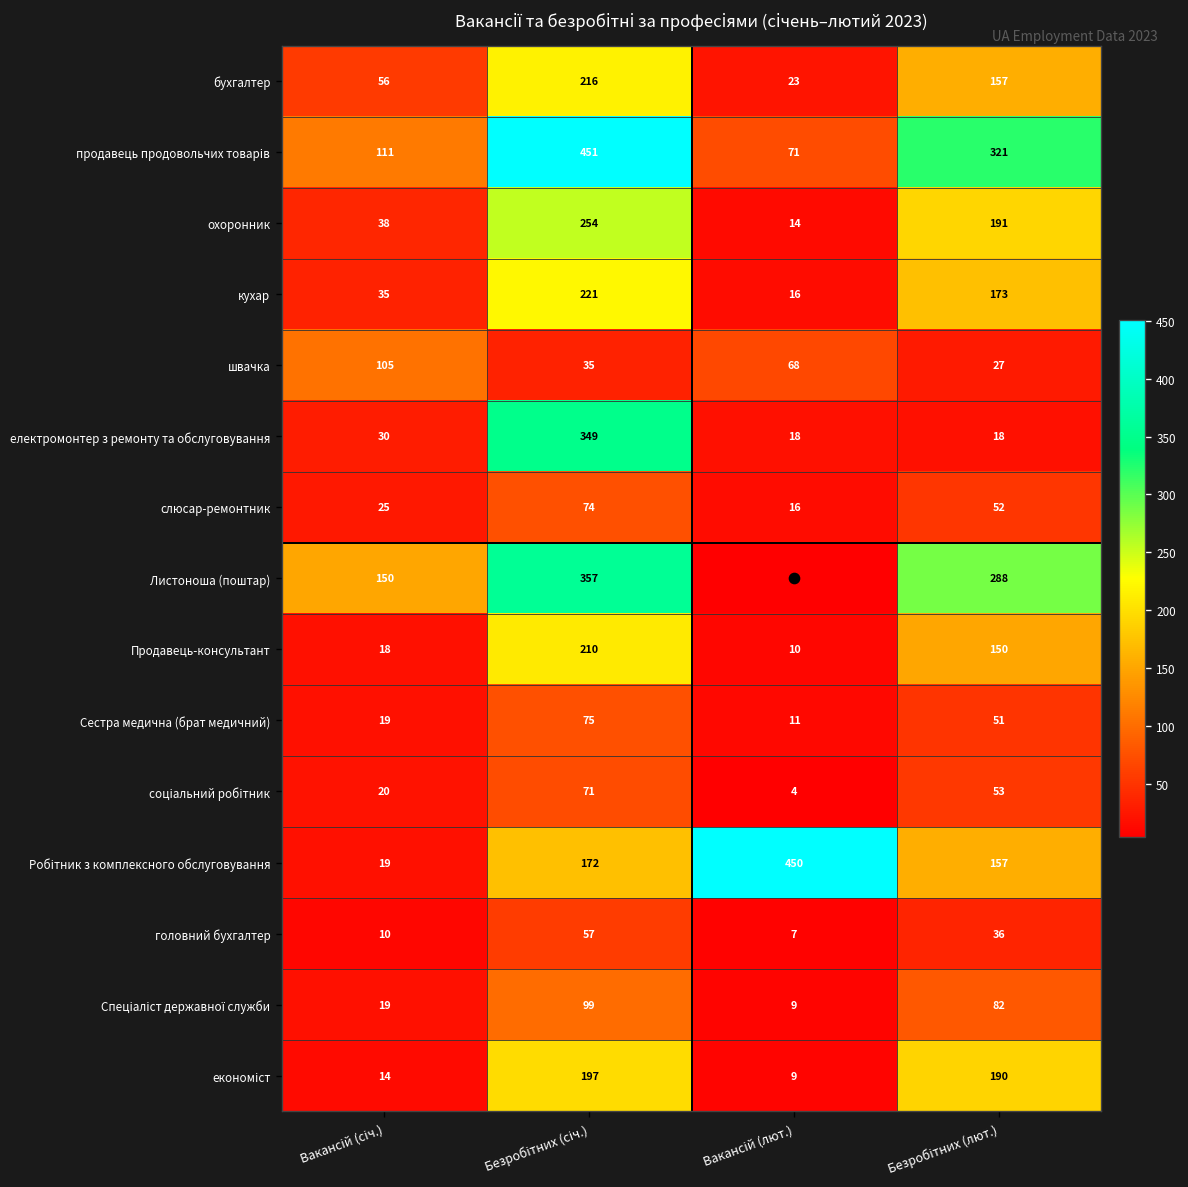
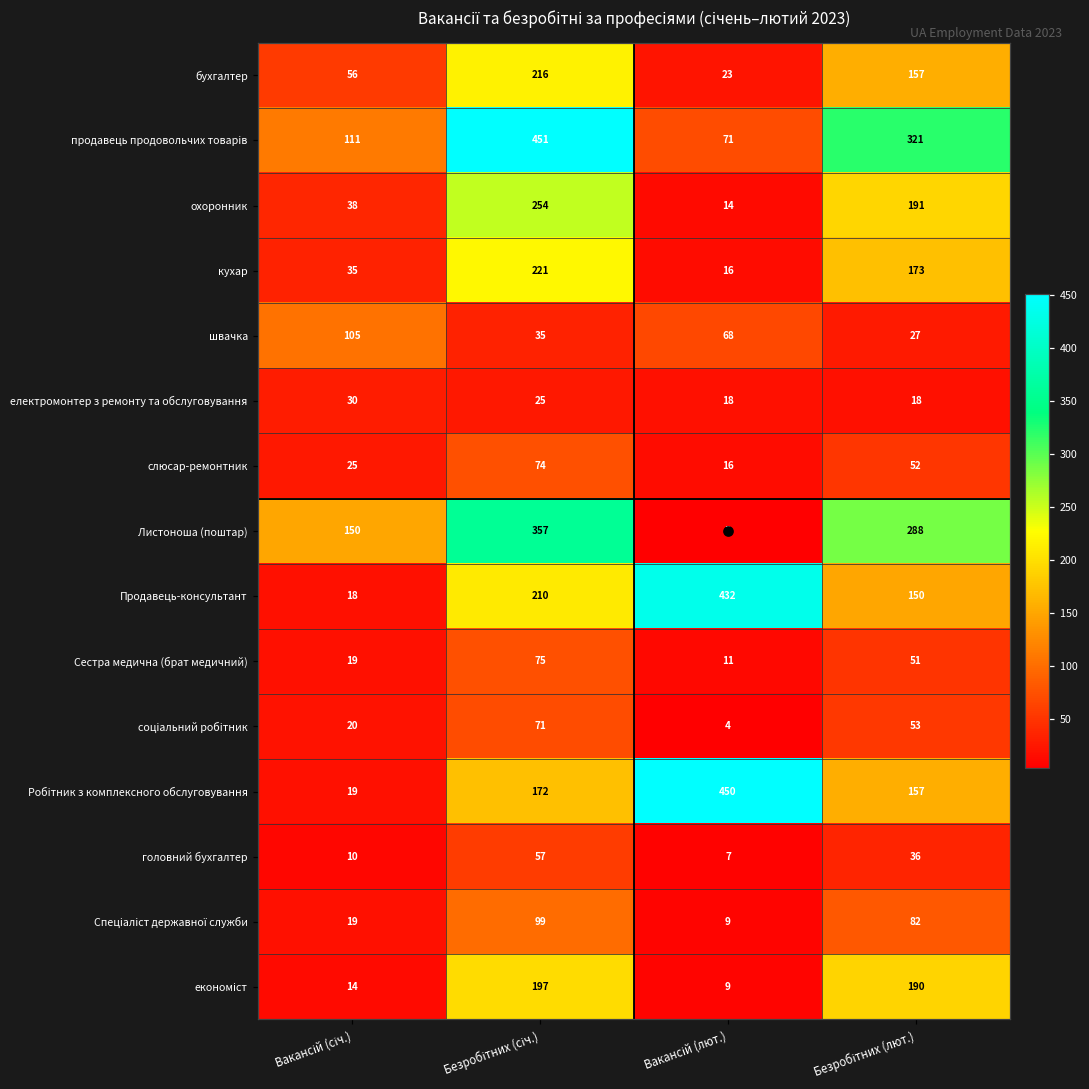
  {
    "бухгалтер": {
      "Вакансій (січ.)": 56,
      "Безробітних (січ.)": 216,
      "Вакансій (лют.)": 23,
      "Безробітних (лют.)": 157
    },
    "продавець продовольчих товарів": {
      "Вакансій (січ.)": 111,
      "Безробітних (січ.)": 451,
      "Вакансій (лют.)": 71,
      "Безробітних (лют.)": 321
    },
    "охоронник": {
      "Вакансій (січ.)": 38,
      "Безробітних (січ.)": 254,
      "Вакансій (лют.)": 14,
      "Безробітних (лют.)": 191
    },
    "кухар": {
      "Вакансій (січ.)": 35,
      "Безробітних (січ.)": 221,
      "Вакансій (лют.)": 16,
      "Безробітних (лют.)": 173
    },
    "швачка": {
      "Вакансій (січ.)": 105,
      "Безробітних (січ.)": 35,
      "Вакансій (лют.)": 68,
      "Безробітних (лют.)": 27
    },
    "електромонтер з ремонту та обслуговування": {
      "Вакансій (січ.)": 30,
-     "Безробітних (січ.)": 349,
+     "Безробітних (січ.)": 25,
      "Вакансій (лют.)": 18,
      "Безробітних (лют.)": 18
    },
    "слюсар-ремонтник": {
      "Вакансій (січ.)": 25,
      "Безробітних (січ.)": 74,
      "Вакансій (лют.)": 16,
      "Безробітних (лют.)": 52
    },
    "Листоноша (поштар)": {
      "Вакансій (січ.)": 150,
      "Безробітних (січ.)": 357,
      "Безробітних (лют.)": 288
    },
    "Продавець-консультант": {
      "Вакансій (січ.)": 18,
      "Безробітних (січ.)": 210,
-     "Вакансій (лют.)": 10,
+     "Вакансій (лют.)": 432,
      "Безробітних (лют.)": 150
    },
    "Сестра медична (брат медичний)": {
      "Вакансій (січ.)": 19,
      "Безробітних (січ.)": 75,
      "Вакансій (лют.)": 11,
      "Безробітних (лют.)": 51
    },
    "соціальний робітник": {
      "Вакансій (січ.)": 20,
      "Безробітних (січ.)": 71,
      "Вакансій (лют.)": 4,
      "Безробітних (лют.)": 53
    },
    "Робітник з комплексного обслуговування": {
      "Вакансій (січ.)": 19,
      "Безробітних (січ.)": 172,
      "Вакансій (лют.)": 450,
      "Безробітних (лют.)": 157
    },
    "головний бухгалтер": {
      "Вакансій (січ.)": 10,
      "Безробітних (січ.)": 57,
      "Вакансій (лют.)": 7,
      "Безробітних (лют.)": 36
    },
    "Спеціаліст державної служби": {
      "Вакансій (січ.)": 19,
      "Безробітних (січ.)": 99,
      "Вакансій (лют.)": 9,
      "Безробітних (лют.)": 82
    },
    "економіст": {
      "Вакансій (січ.)": 14,
      "Безробітних (січ.)": 197,
      "Вакансій (лют.)": 9,
      "Безробітних (лют.)": 190
    }
  }
